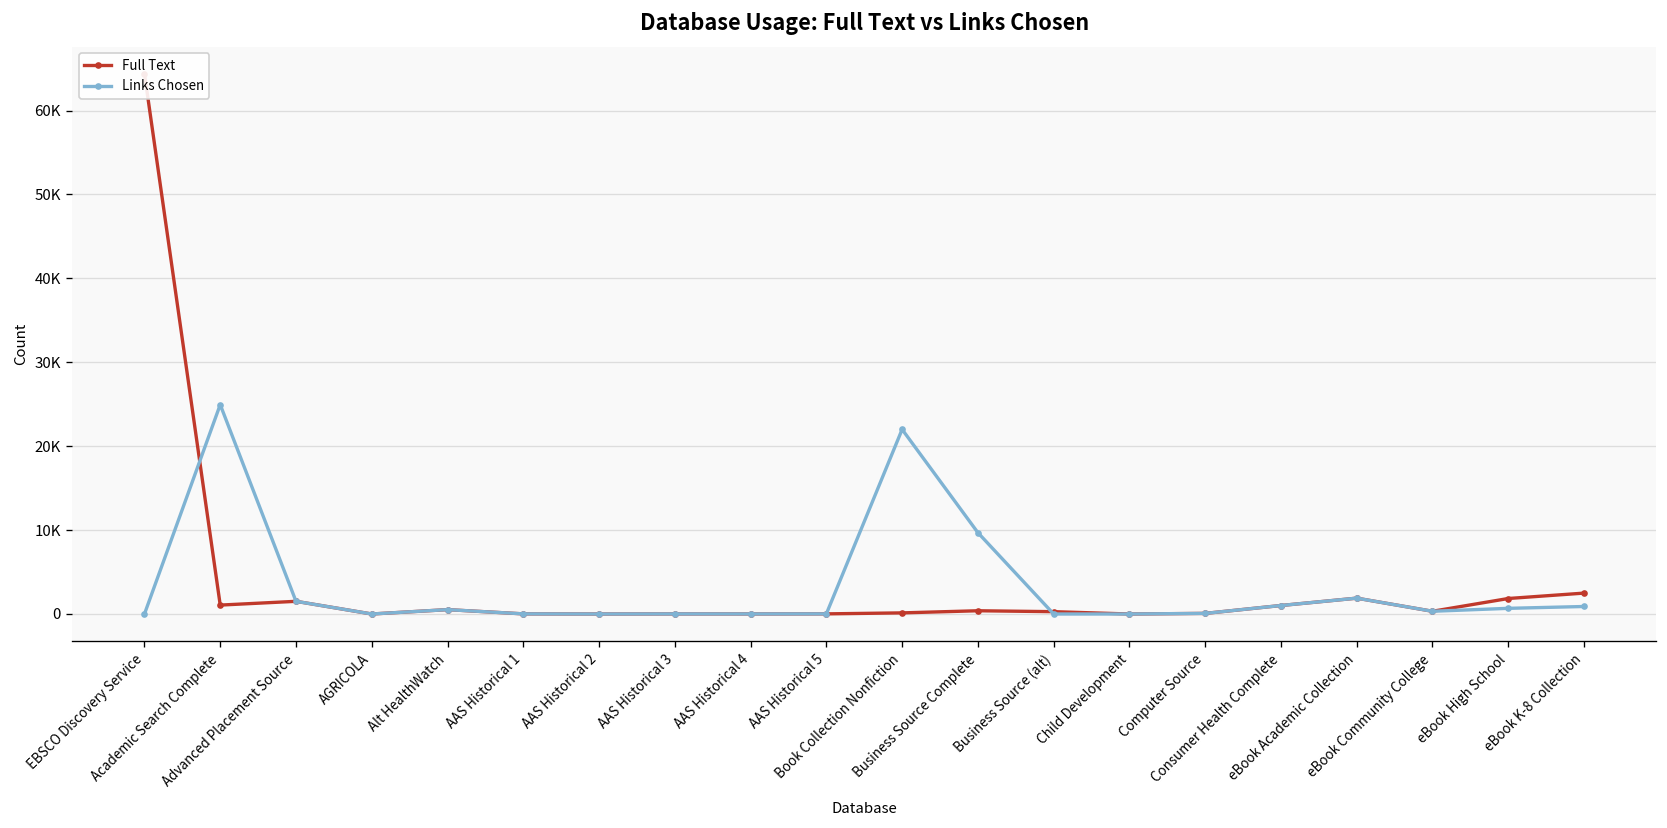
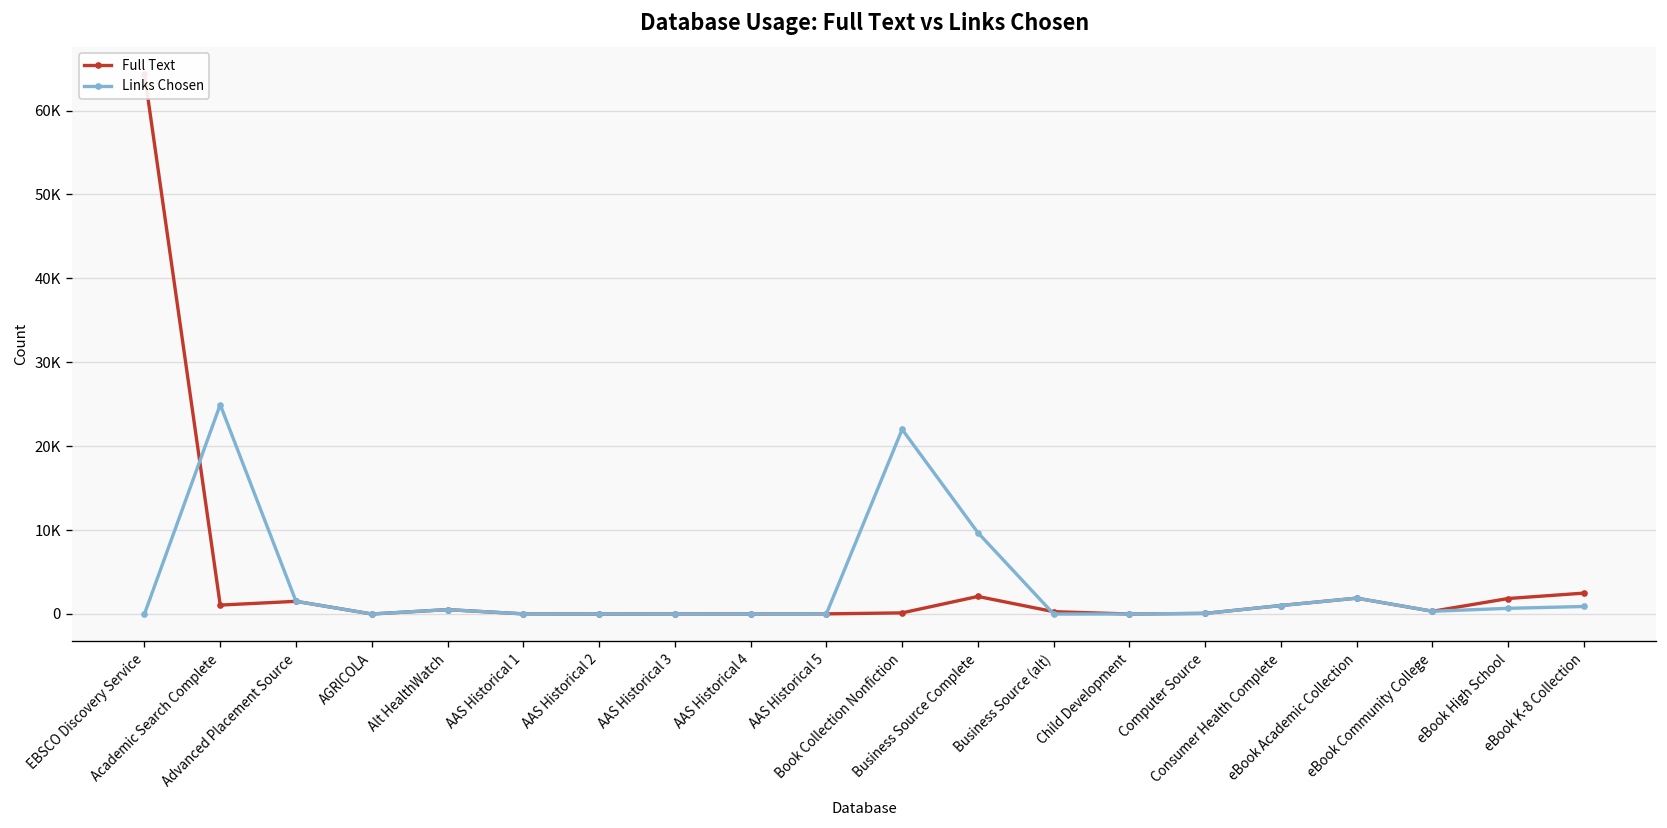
  {
    "Full Text": {
      "Academic Search Complete": 1000,
      "Book Collection Nonfiction": 0,
-     "Business Source Complete": 0,
+     "Business Source Complete": 2000,
      "eBook High School": 2000,
      "eBook K-8 Collection": 2000
    },
    "Links Chosen": {
      "EBSCO Discovery Service": 0,
      "Academic Search Complete": 25000,
      "Book Collection Nonfiction": 22000,
      "Business Source Complete": 10000,
      "eBook High School": 1000,
      "eBook K-8 Collection": 1000
    }
  }
